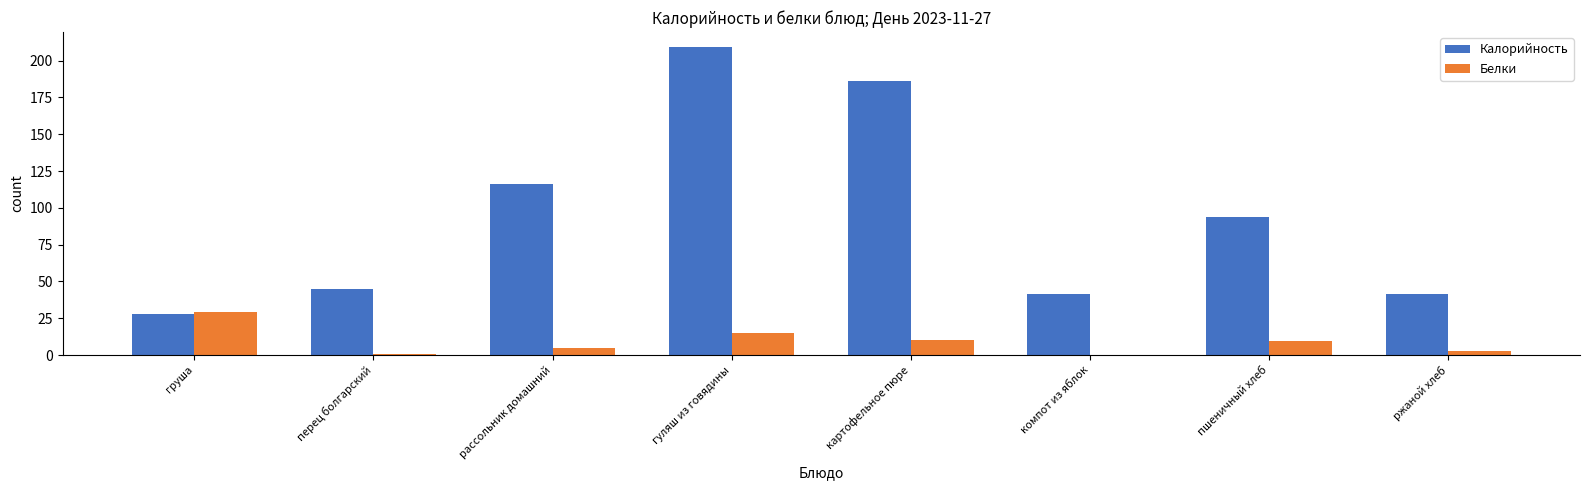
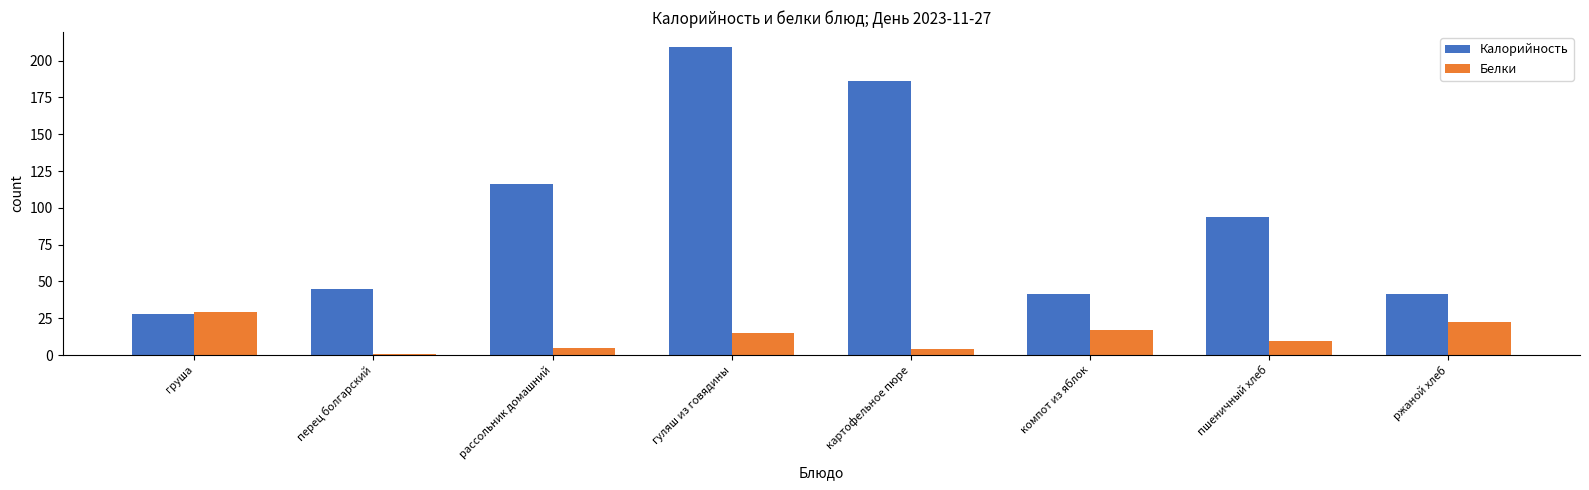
  {
    "Калорийность": {
      "груша": 28,
      "перец болгарский": 45,
      "рассольник домашний": 116,
      "гуляш из говядины": 209,
      "картофельное пюре": 186,
      "компот из яблок": 42,
      "пшеничный хлеб": 94,
      "ржаной хлеб": 42
    },
    "Белки": {
      "груша": 29,
      "рассольник домашний": 5,
      "гуляш из говядины": 15,
-     "картофельное пюре": 10,
-     "компот из яблок": 0,
+     "картофельное пюре": 4,
+     "компот из яблок": 17,
      "пшеничный хлеб": 10,
-     "ржаной хлеб": 3
+     "ржаной хлеб": 23
    }
  }
